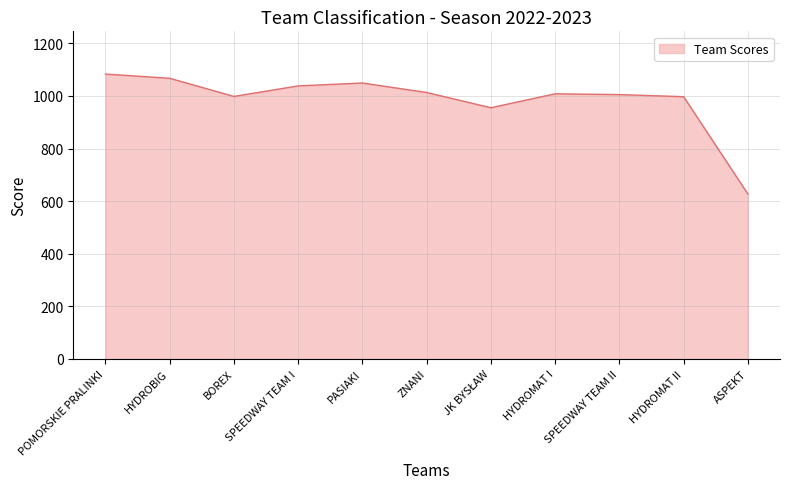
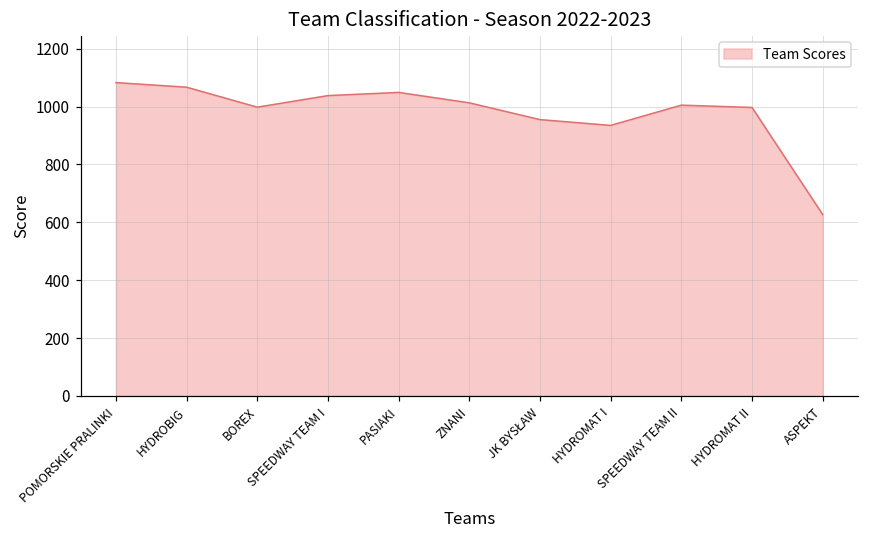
  {
    "POMORSKIE PRALINKI": 1080,
    "HYDROBIG": 1070,
    "BOREX": 1000,
    "SPEEDWAY TEAM I": 1040,
    "PASIAKI": 1050,
    "ZNANI": 1010,
    "JK BYSŁAW": 960,
-   "HYDROMAT I": 1010,
+   "HYDROMAT I": 940,
    "SPEEDWAY TEAM II": 1010,
    "HYDROMAT II": 1000,
    "ASPEKT": 630
  }
